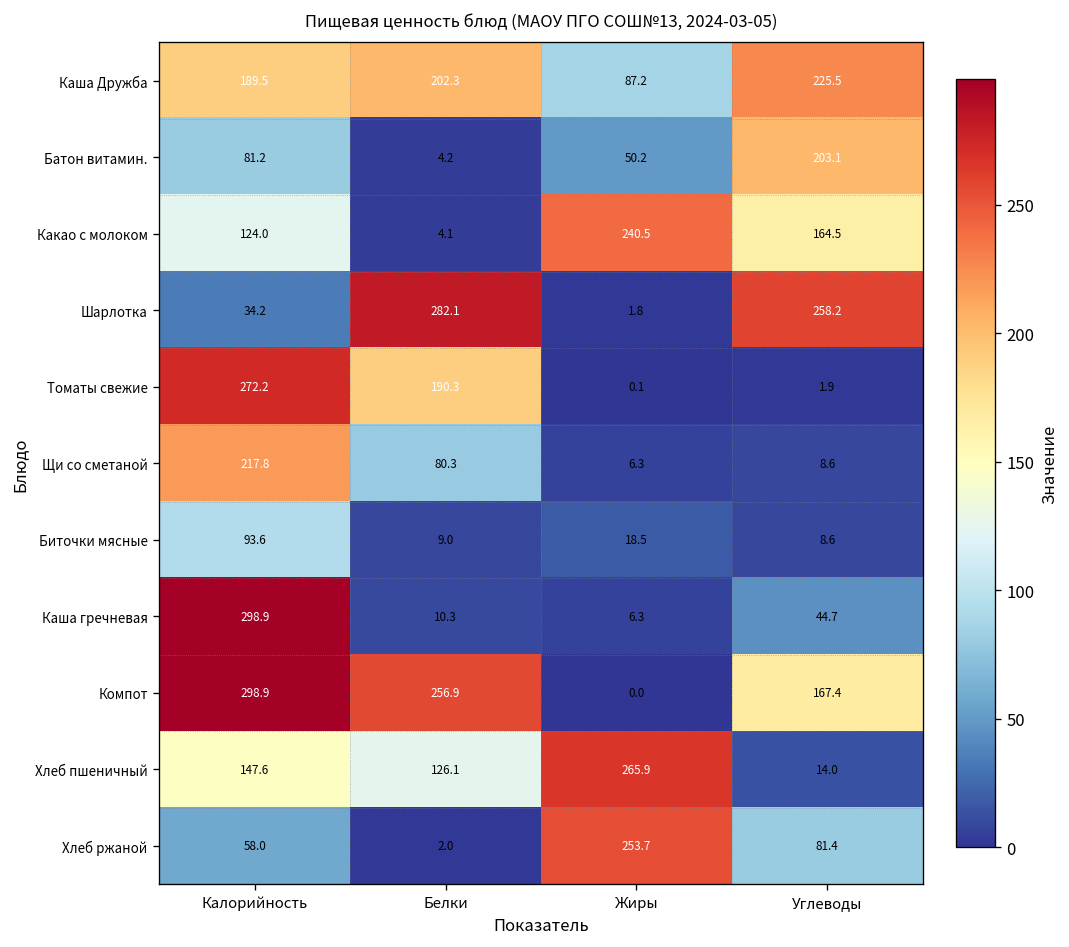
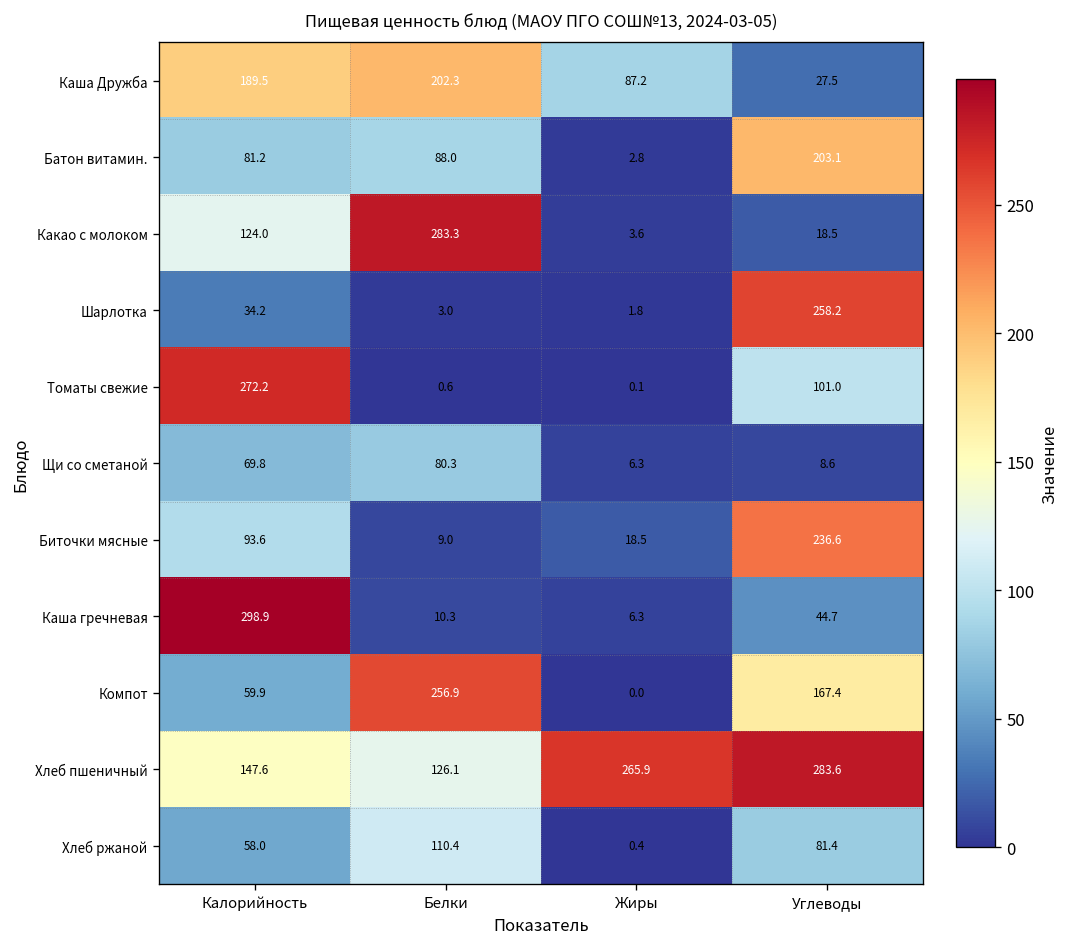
  {
    "Каша Дружба": {
      "Калорийность": 189.5,
      "Белки": 202.3,
      "Жиры": 87.2,
-     "Углеводы": 225.5
+     "Углеводы": 27.5
    },
    "Батон витамин.": {
      "Калорийность": 81.2,
-     "Белки": 4.2,
-     "Жиры": 50.2,
+     "Белки": 88.0,
+     "Жиры": 2.8,
      "Углеводы": 203.1
    },
    "Какао с молоком": {
      "Калорийность": 124.0,
-     "Белки": 4.1,
-     "Жиры": 240.5,
-     "Углеводы": 164.5
+     "Белки": 283.3,
+     "Жиры": 3.6,
+     "Углеводы": 18.5
    },
    "Шарлотка": {
      "Калорийность": 34.2,
-     "Белки": 282.1,
+     "Белки": 3.0,
      "Жиры": 1.8,
      "Углеводы": 258.2
    },
    "Томаты свежие": {
      "Калорийность": 272.2,
-     "Белки": 190.3,
+     "Белки": 0.6,
      "Жиры": 0.1,
-     "Углеводы": 1.9
+     "Углеводы": 101.0
    },
    "Щи со сметаной": {
-     "Калорийность": 217.8,
+     "Калорийность": 69.8,
      "Белки": 80.3,
      "Жиры": 6.3,
      "Углеводы": 8.6
    },
    "Биточки мясные": {
      "Калорийность": 93.6,
      "Белки": 9.0,
      "Жиры": 18.5,
-     "Углеводы": 8.6
+     "Углеводы": 236.6
    },
    "Каша гречневая": {
      "Калорийность": 298.9,
      "Белки": 10.3,
      "Жиры": 6.3,
      "Углеводы": 44.7
    },
    "Компот": {
-     "Калорийность": 298.9,
+     "Калорийность": 59.9,
      "Белки": 256.9,
      "Жиры": 0.0,
      "Углеводы": 167.4
    },
    "Хлеб пшеничный": {
      "Калорийность": 147.6,
      "Белки": 126.1,
      "Жиры": 265.9,
-     "Углеводы": 14.0
+     "Углеводы": 283.6
    },
    "Хлеб ржаной": {
      "Калорийность": 58.0,
-     "Белки": 2.0,
-     "Жиры": 253.7,
+     "Белки": 110.4,
+     "Жиры": 0.4,
      "Углеводы": 81.4
    }
  }
